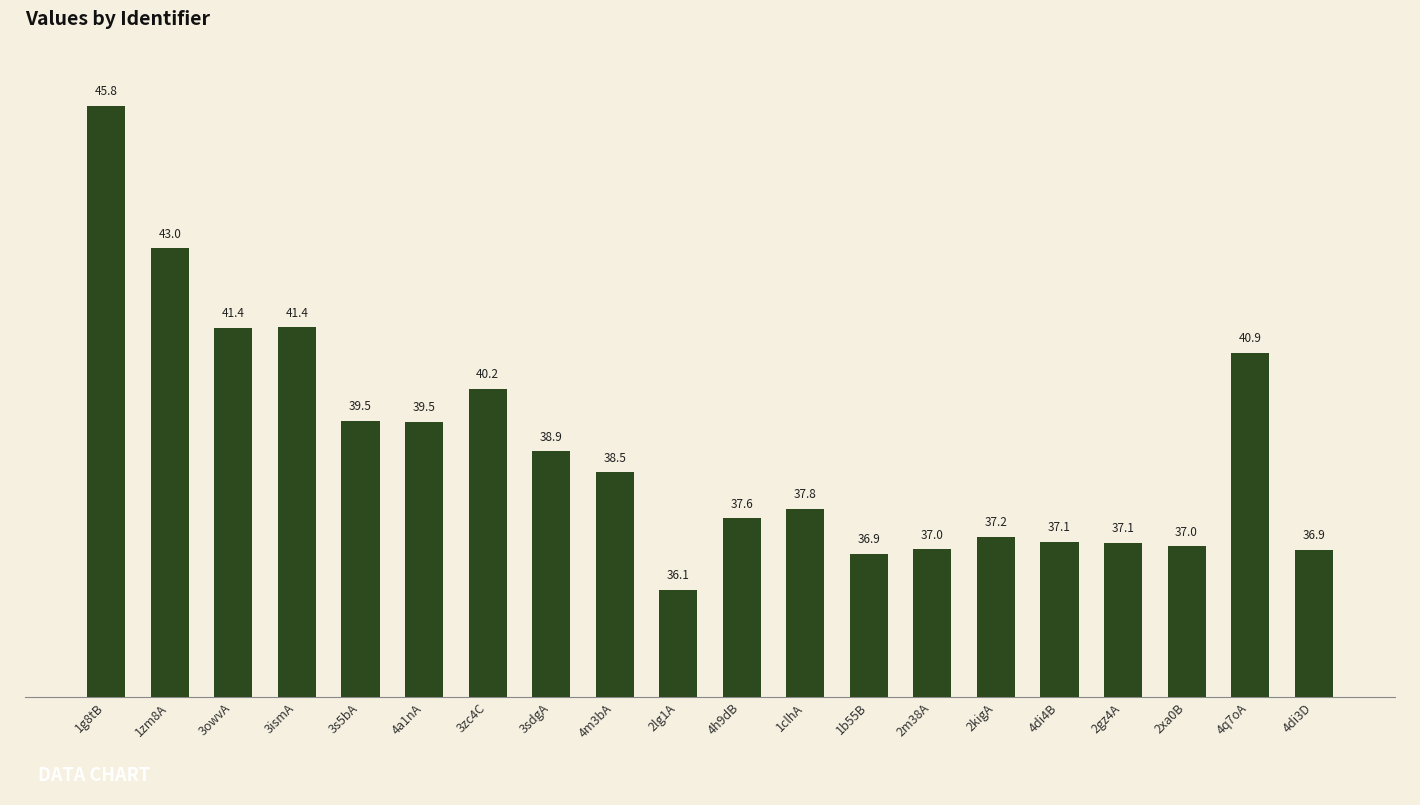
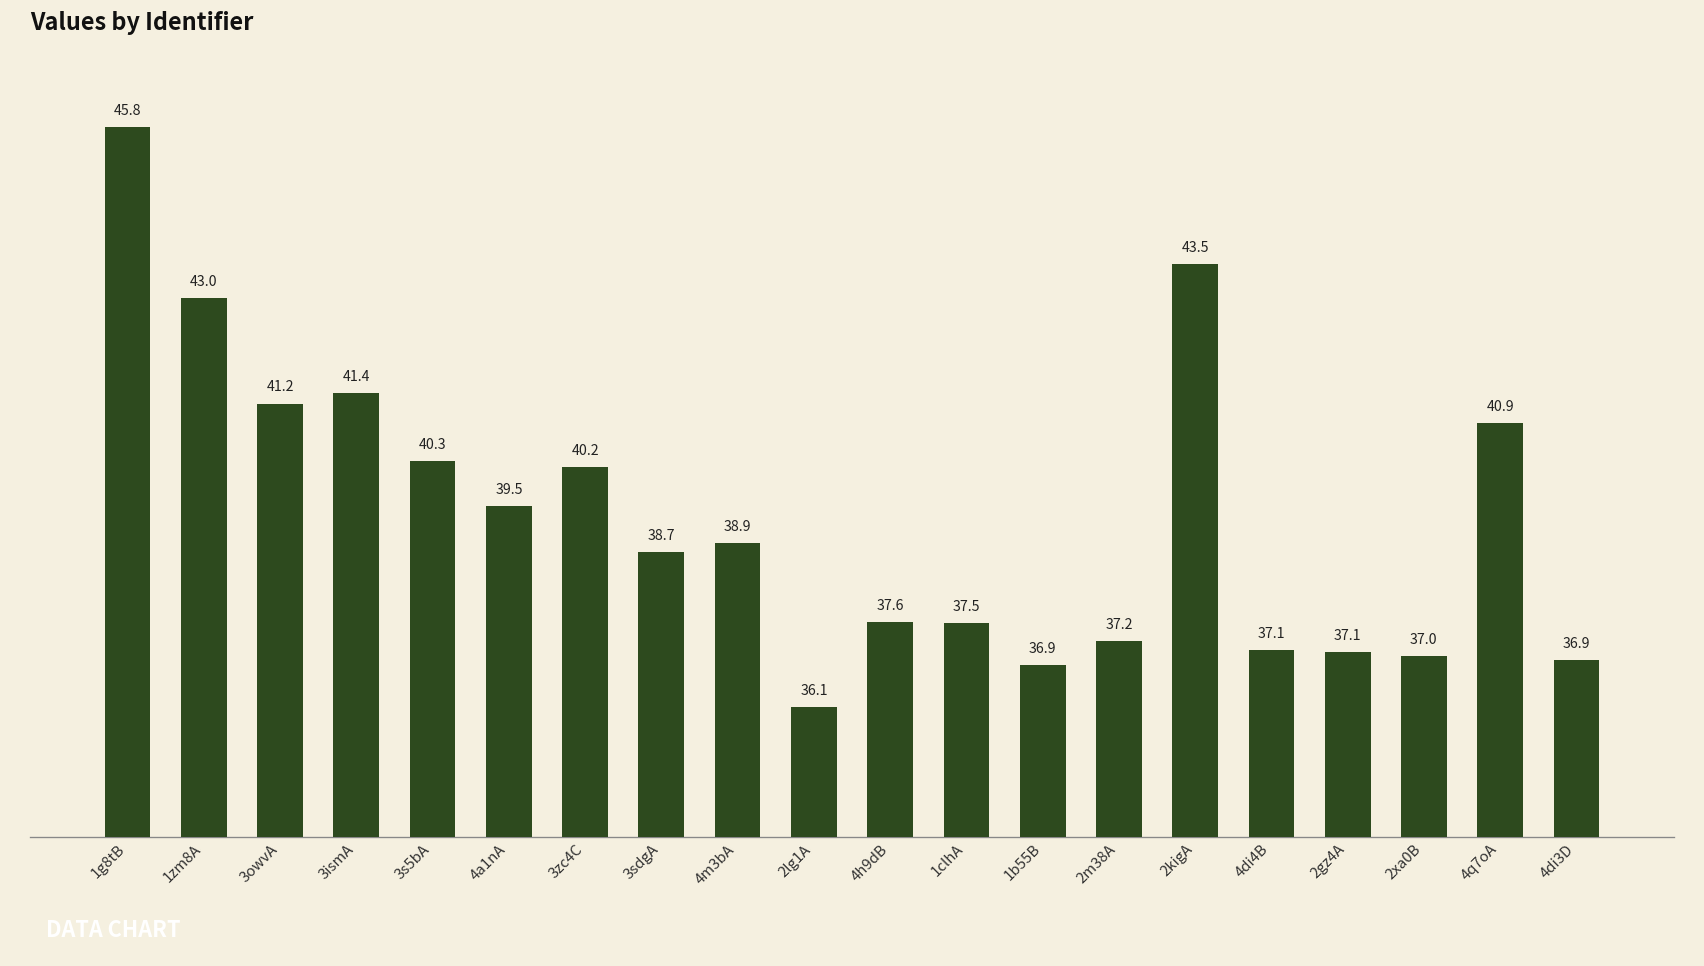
  {
    "1g8tB": 45.8,
    "1zm8A": 43.0,
-   "3owvA": 41.4,
+   "3owvA": 41.2,
    "3ismA": 41.4,
-   "3s5bA": 39.5,
+   "3s5bA": 40.3,
    "4a1nA": 39.5,
    "3zc4C": 40.2,
-   "3sdgA": 38.9,
-   "4m3bA": 38.5,
+   "3sdgA": 38.7,
+   "4m3bA": 38.9,
    "2lg1A": 36.1,
    "4h9dB": 37.6,
-   "1clhA": 37.8,
+   "1clhA": 37.5,
    "1b55B": 36.9,
-   "2m38A": 37.0,
-   "2kigA": 37.2,
+   "2m38A": 37.2,
+   "2kigA": 43.5,
    "4di4B": 37.1,
    "2gz4A": 37.1,
    "2xa0B": 37.0,
    "4q7oA": 40.9,
    "4di3D": 36.9
  }
